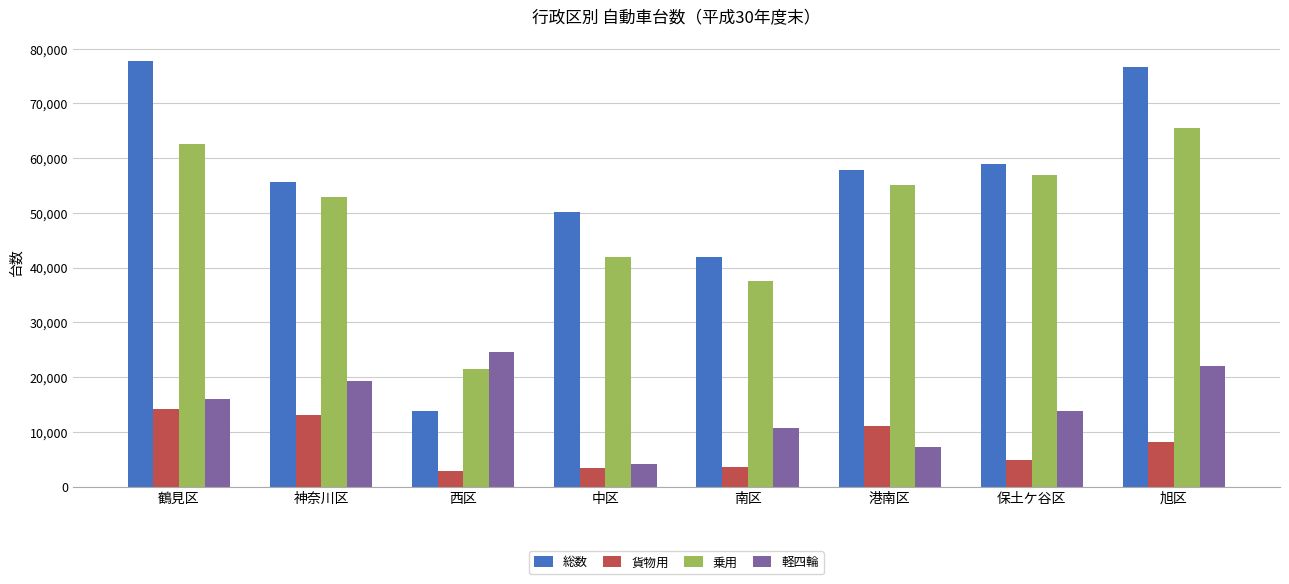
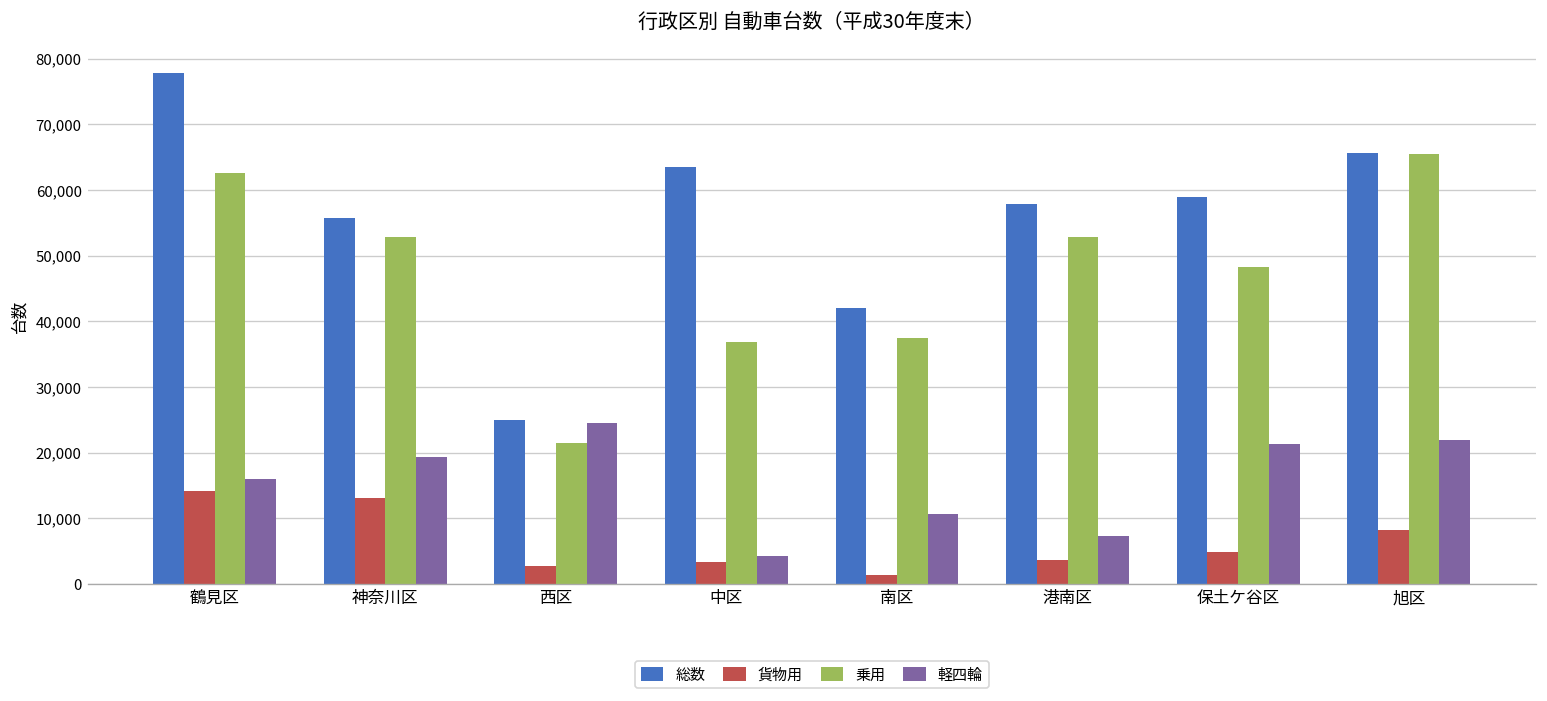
  {
    "総数": {
      "鶴見区": "78,000",
      "神奈川区": "56,000",
-     "西区": "14,000",
-     "中区": "50,000",
+     "西区": "25,000",
+     "中区": "63,000",
      "南区": "42,000",
      "港南区": "58,000",
      "保土ケ谷区": "59,000",
-     "旭区": "77,000"
+     "旭区": "66,000"
    },
    "貨物用": {
      "鶴見区": "14,000",
      "神奈川区": "13,000",
      "西区": "3,000",
      "中区": "3,000",
-     "南区": "4,000",
-     "港南区": "11,000",
+     "南区": "1,000",
+     "港南区": "4,000",
      "保土ケ谷区": "5,000",
      "旭区": "8,000"
    },
    "乗用": {
      "鶴見区": "63,000",
      "神奈川区": "53,000",
      "西区": "21,000",
-     "中区": "42,000",
+     "中区": "37,000",
      "南区": "38,000",
-     "港南区": "55,000",
-     "保土ケ谷区": "57,000",
+     "港南区": "53,000",
+     "保土ケ谷区": "48,000",
      "旭区": "65,000"
    },
    "軽四輪": {
      "鶴見区": "16,000",
      "神奈川区": "19,000",
      "西区": "25,000",
      "中区": "4,000",
      "南区": "11,000",
      "港南区": "7,000",
-     "保土ケ谷区": "14,000",
+     "保土ケ谷区": "21,000",
      "旭区": "22,000"
    }
  }
